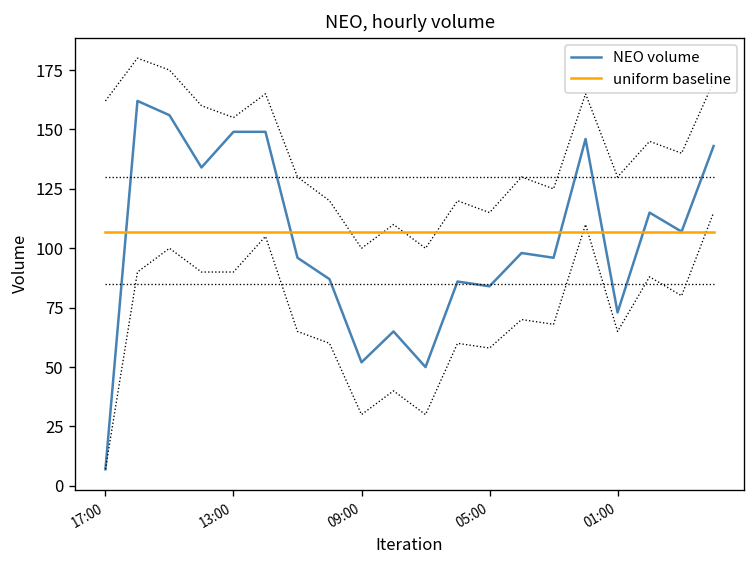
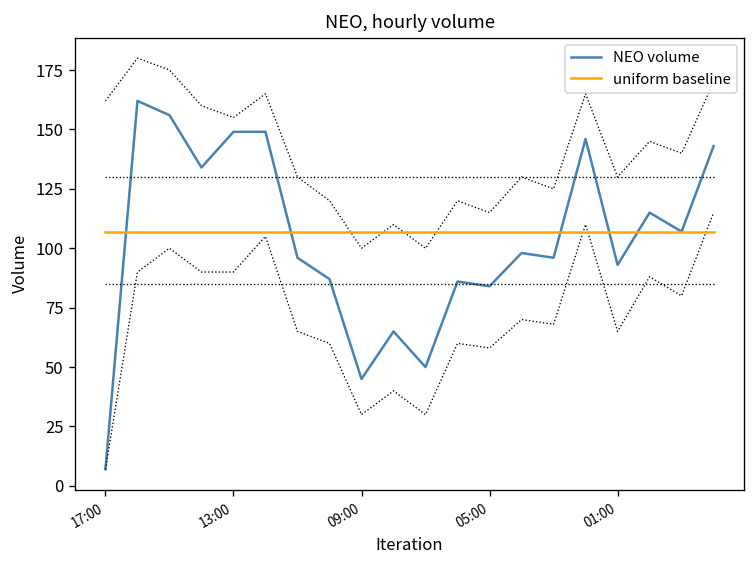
  {
    "NEO volume": {
      "13:00": 149,
-     "09:00": 52,
-     "01:00": 73
+     "09:00": 45,
+     "01:00": 93
    },
    "uniform baseline": {
      "17:00": 107,
      "13:00": 107,
      "09:00": 107,
      "05:00": 107,
      "01:00": 107
    }
  }
